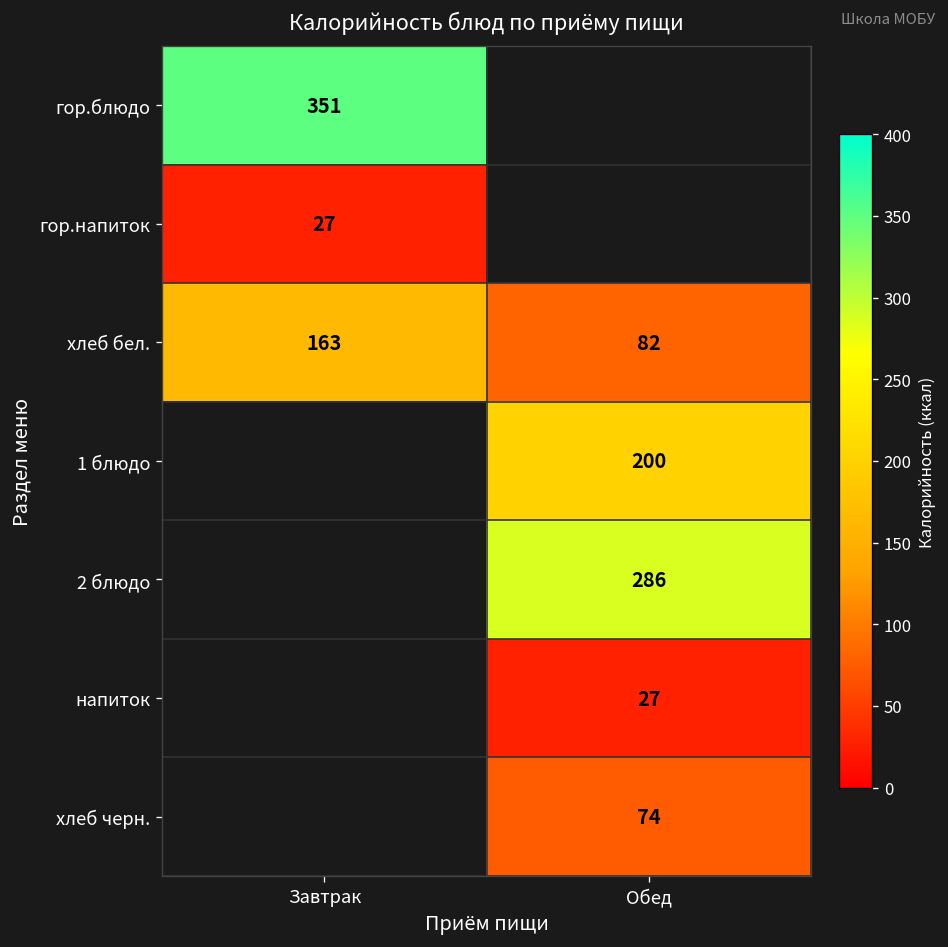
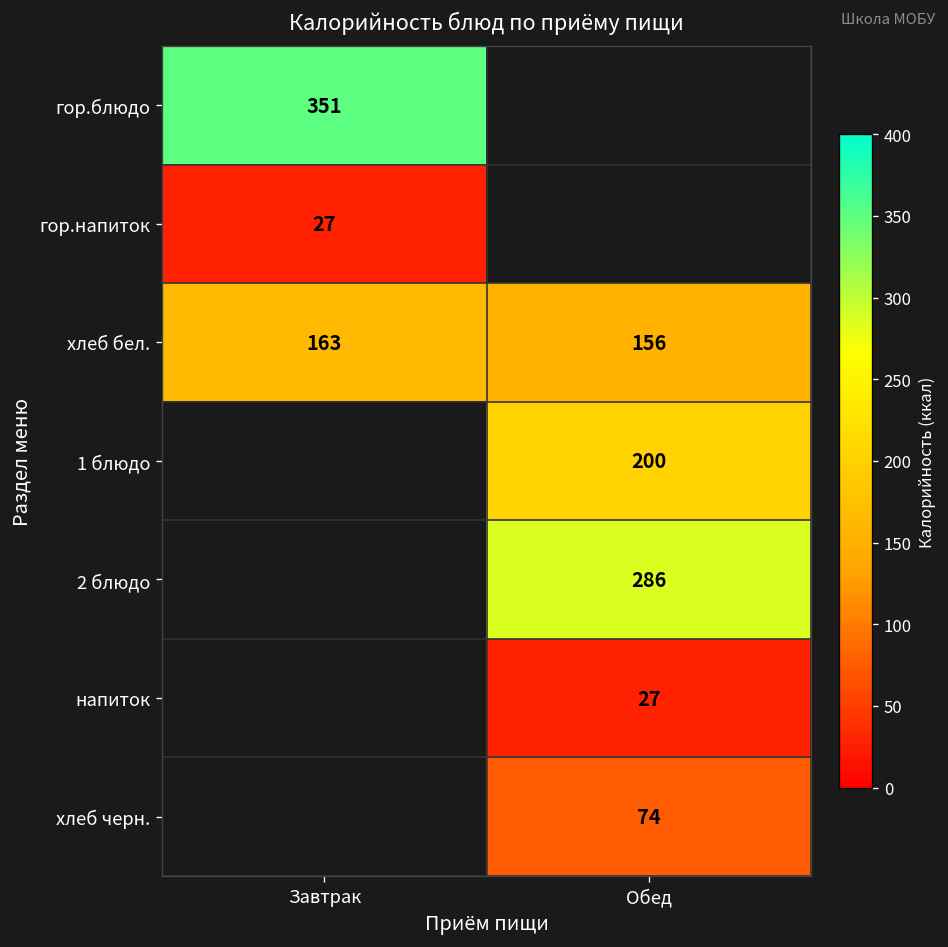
  {
    "гор.блюдо": {
      "Завтрак": 351
    },
    "гор.напиток": {
      "Завтрак": 27
    },
    "хлеб бел.": {
      "Завтрак": 163,
-     "Обед": 82
+     "Обед": 156
    },
    "1 блюдо": {
      "Обед": 200
    },
    "2 блюдо": {
      "Обед": 286
    },
    "напиток": {
      "Обед": 27
    },
    "хлеб черн.": {
      "Обед": 74
    }
  }
